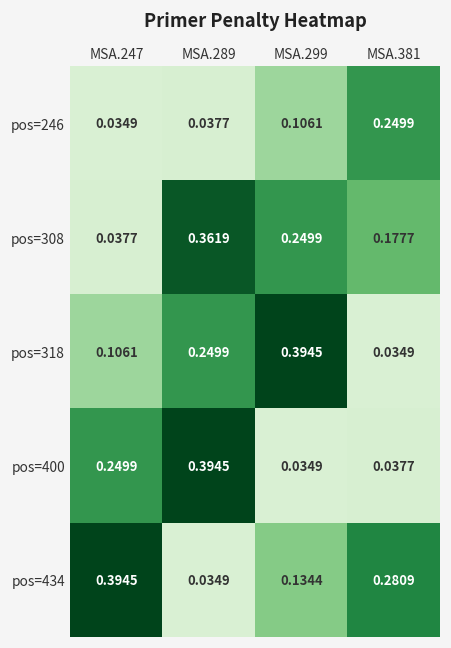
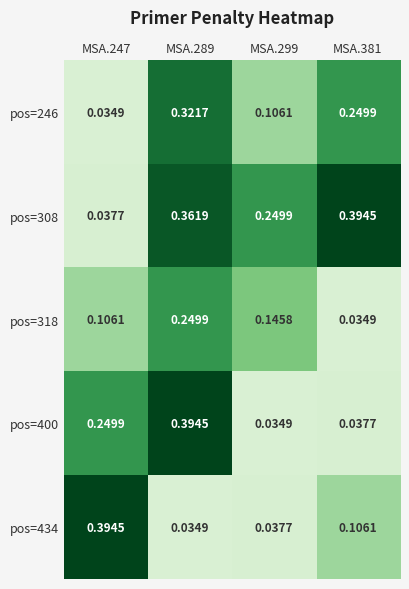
  {
    "pos=246": {
      "MSA.247": 0.0349,
-     "MSA.289": 0.0377,
+     "MSA.289": 0.3217,
      "MSA.299": 0.1061,
      "MSA.381": 0.2499
    },
    "pos=308": {
      "MSA.247": 0.0377,
      "MSA.289": 0.3619,
      "MSA.299": 0.2499,
-     "MSA.381": 0.1777
+     "MSA.381": 0.3945
    },
    "pos=318": {
      "MSA.247": 0.1061,
      "MSA.289": 0.2499,
-     "MSA.299": 0.3945,
+     "MSA.299": 0.1458,
      "MSA.381": 0.0349
    },
    "pos=400": {
      "MSA.247": 0.2499,
      "MSA.289": 0.3945,
      "MSA.299": 0.0349,
      "MSA.381": 0.0377
    },
    "pos=434": {
      "MSA.247": 0.3945,
      "MSA.289": 0.0349,
-     "MSA.299": 0.1344,
-     "MSA.381": 0.2809
+     "MSA.299": 0.0377,
+     "MSA.381": 0.1061
    }
  }
